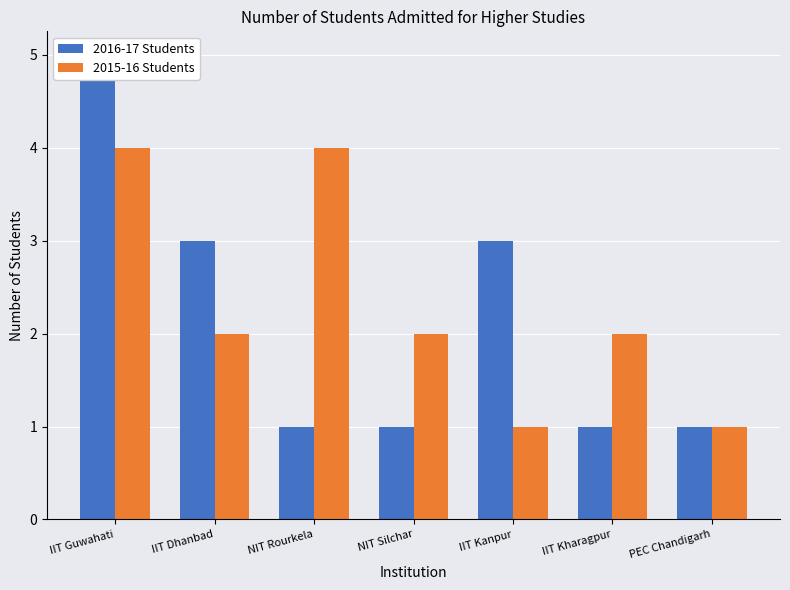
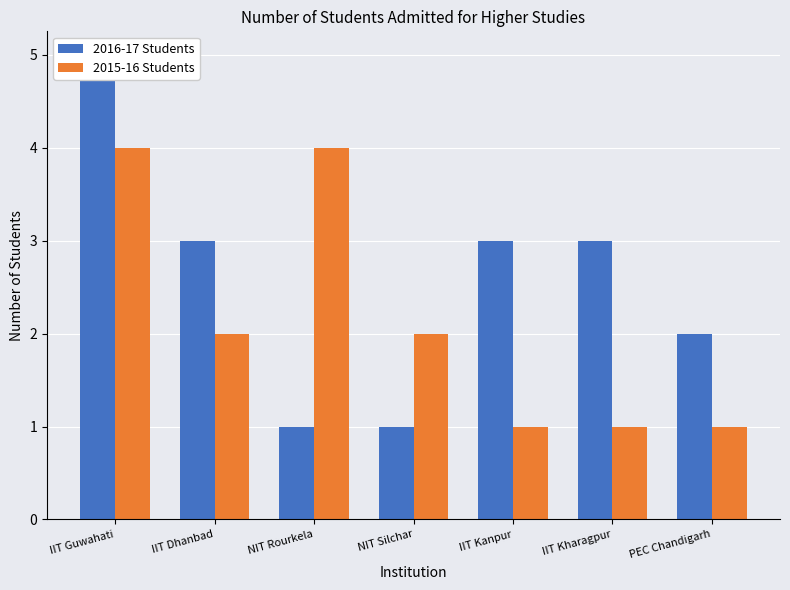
  {
    "2016-17 Students": {
      "IIT Dhanbad": 3,
      "NIT Rourkela": 1,
      "NIT Silchar": 1,
      "IIT Kanpur": 3,
-     "IIT Kharagpur": 1,
-     "PEC Chandigarh": 1
+     "IIT Kharagpur": 3,
+     "PEC Chandigarh": 2
    },
    "2015-16 Students": {
      "IIT Guwahati": 4,
      "IIT Dhanbad": 2,
      "NIT Rourkela": 4,
      "NIT Silchar": 2,
      "IIT Kanpur": 1,
-     "IIT Kharagpur": 2,
+     "IIT Kharagpur": 1,
      "PEC Chandigarh": 1
    }
  }
